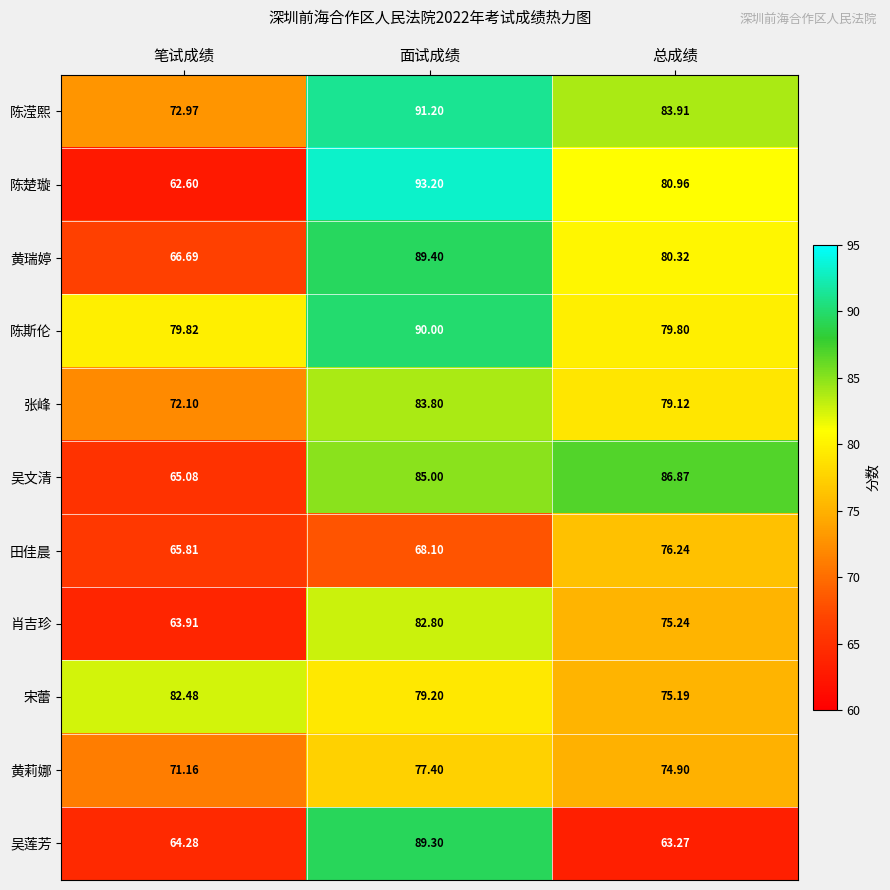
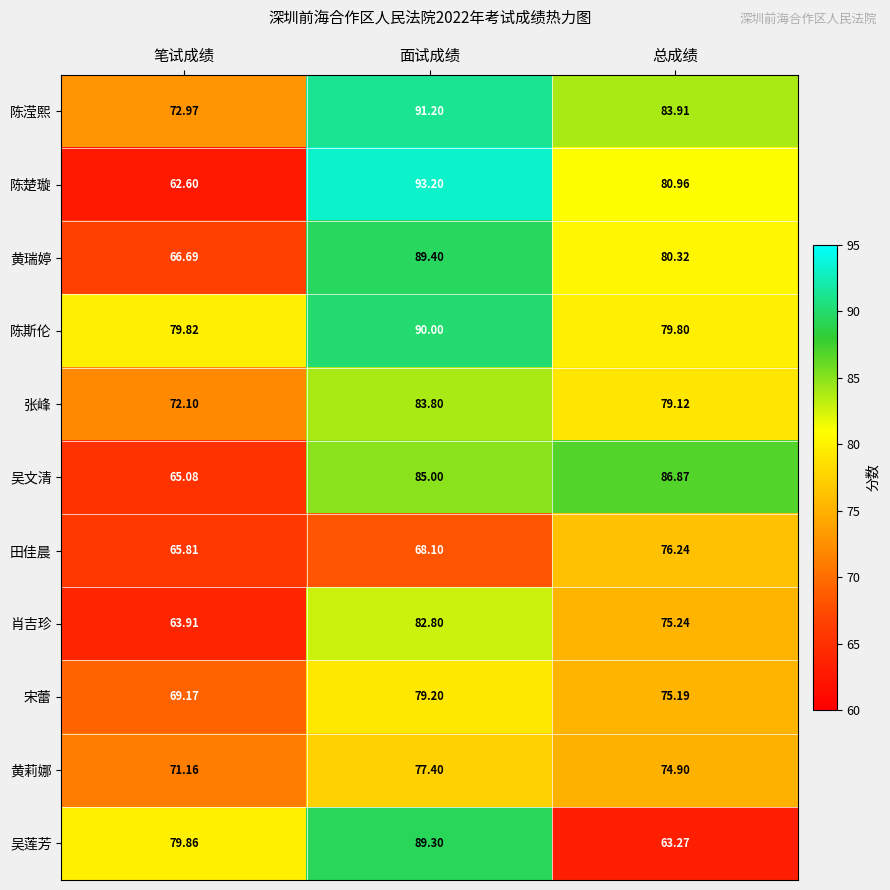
  {
    "陈滢熙": {
      "笔试成绩": 72.97,
      "面试成绩": 91.20,
      "总成绩": 83.91
    },
    "陈楚璇": {
      "笔试成绩": 62.60,
      "面试成绩": 93.20,
      "总成绩": 80.96
    },
    "黄瑞婷": {
      "笔试成绩": 66.69,
      "面试成绩": 89.40,
      "总成绩": 80.32
    },
    "陈斯伦": {
      "笔试成绩": 79.82,
      "面试成绩": 90.00,
      "总成绩": 79.80
    },
    "张峰": {
      "笔试成绩": 72.10,
      "面试成绩": 83.80,
      "总成绩": 79.12
    },
    "吴文清": {
      "笔试成绩": 65.08,
      "面试成绩": 85.00,
      "总成绩": 86.87
    },
    "田佳晨": {
      "笔试成绩": 65.81,
      "面试成绩": 68.10,
      "总成绩": 76.24
    },
    "肖吉珍": {
      "笔试成绩": 63.91,
      "面试成绩": 82.80,
      "总成绩": 75.24
    },
    "宋蕾": {
-     "笔试成绩": 82.48,
+     "笔试成绩": 69.17,
      "面试成绩": 79.20,
      "总成绩": 75.19
    },
    "黄莉娜": {
      "笔试成绩": 71.16,
      "面试成绩": 77.40,
      "总成绩": 74.90
    },
    "吴莲芳": {
-     "笔试成绩": 64.28,
+     "笔试成绩": 79.86,
      "面试成绩": 89.30,
      "总成绩": 63.27
    }
  }
